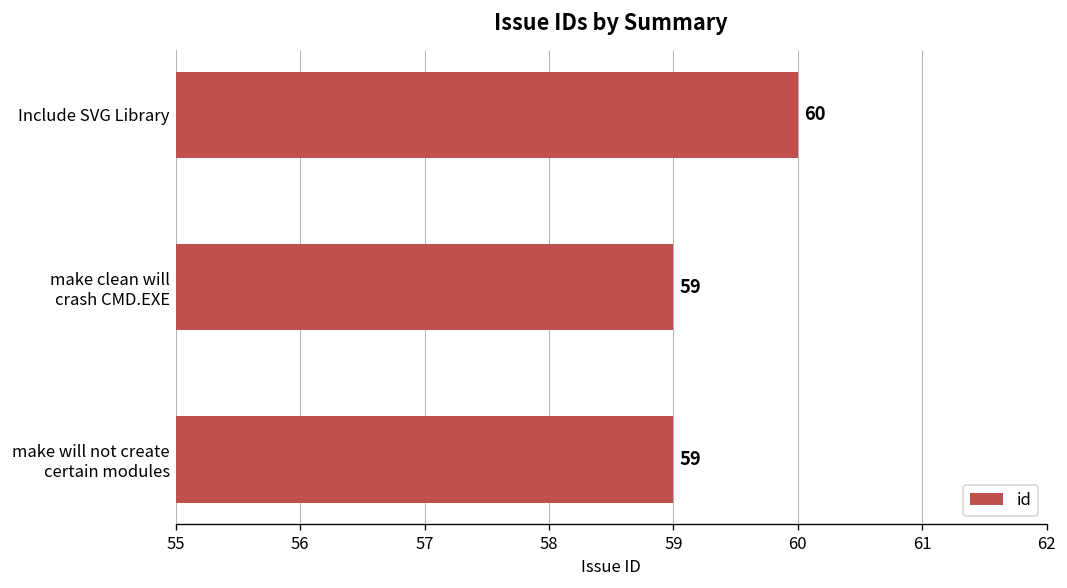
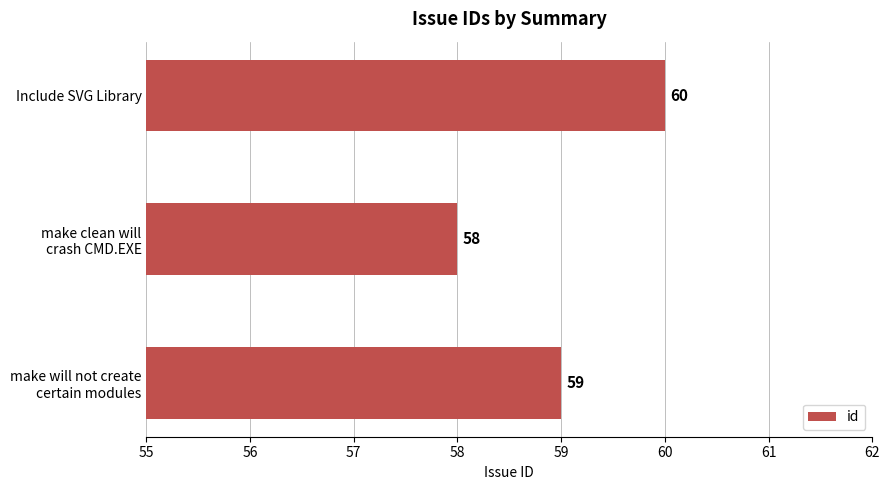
  {
    "Include SVG Library": 60,
-   "make clean will crash CMD.EXE": 59,
+   "make clean will crash CMD.EXE": 58,
    "make will not create certain modules": 59
  }
